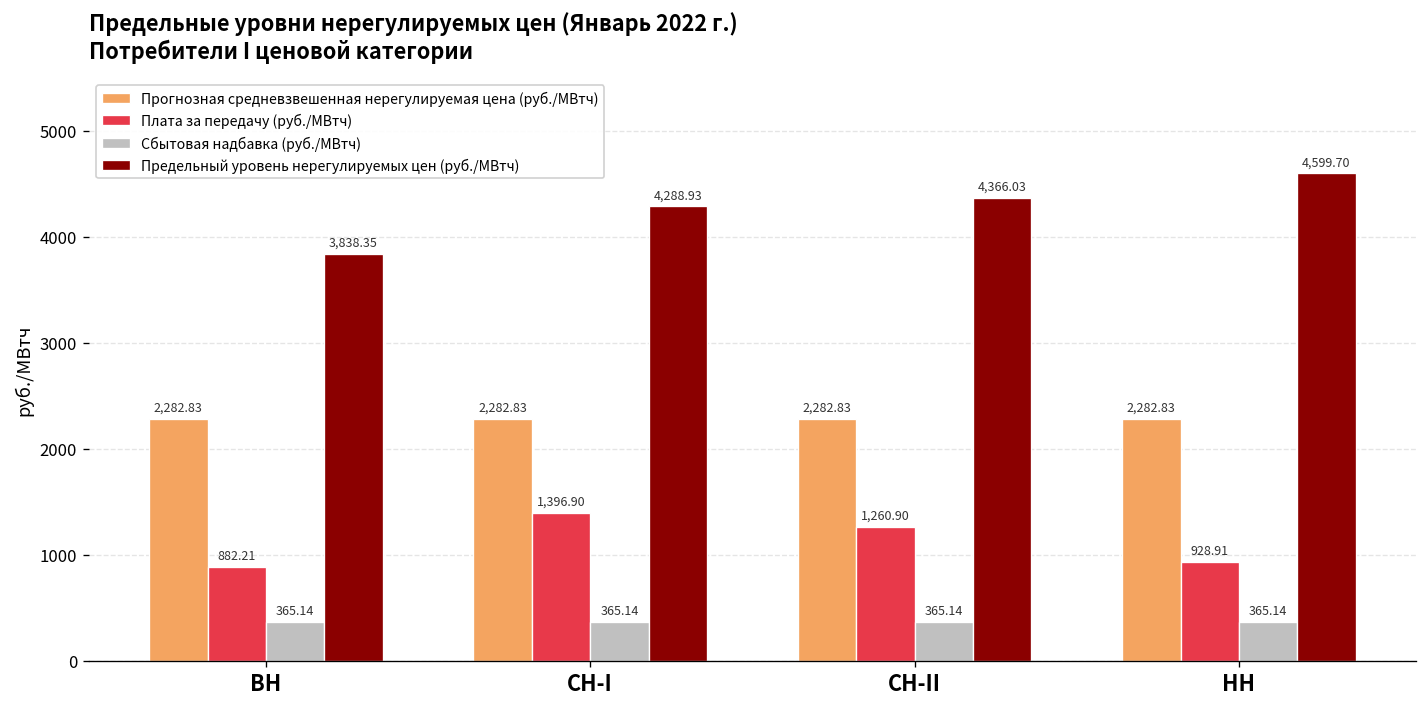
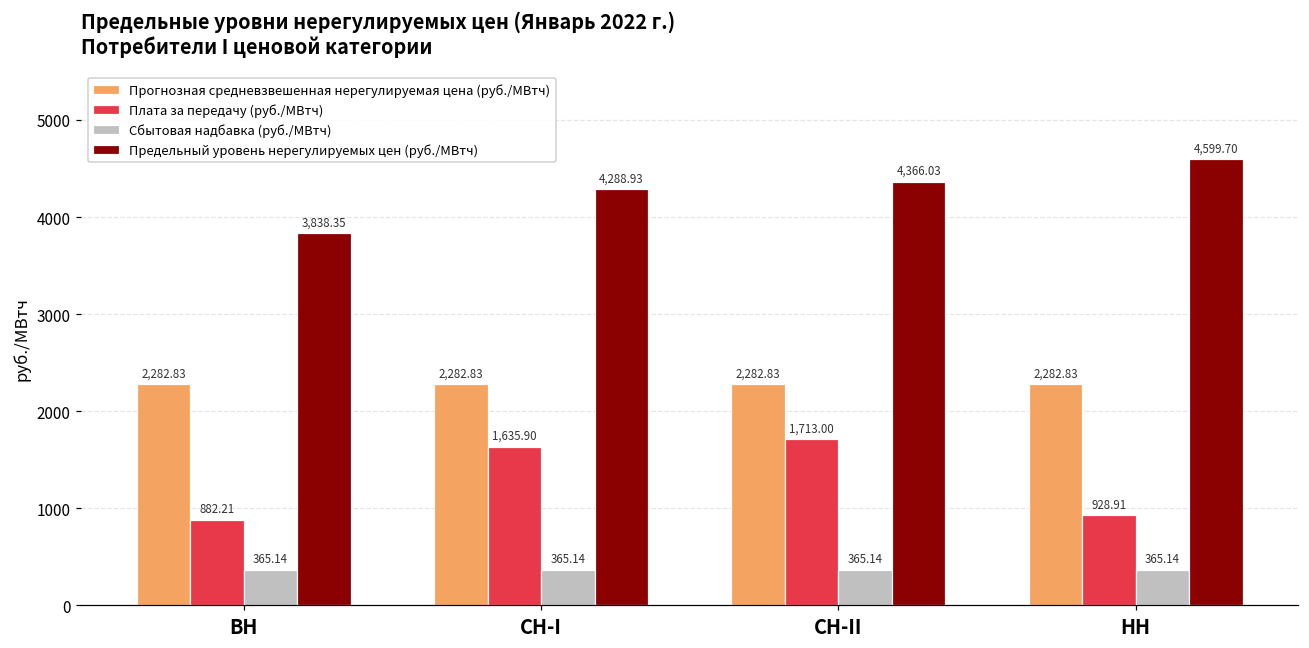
  {
    "Прогнозная средневзвешенная нерегулируемая цена (руб./МВтч)": {
      "ВН": "2,282.83",
      "СН-I": "2,282.83",
      "СН-II": "2,282.83",
      "НН": "2,282.83"
    },
    "Плата за передачу (руб./МВтч)": {
      "ВН": "882.21",
-     "СН-I": "1,396.90",
-     "СН-II": "1,260.90",
+     "СН-I": "1,635.90",
+     "СН-II": "1,713.00",
      "НН": "928.91"
    },
    "Сбытовая надбавка (руб./МВтч)": {
      "ВН": "365.14",
      "СН-I": "365.14",
      "СН-II": "365.14",
      "НН": "365.14"
    },
    "Предельный уровень нерегулируемых цен (руб./МВтч)": {
      "ВН": "3,838.35",
      "СН-I": "4,288.93",
      "СН-II": "4,366.03",
      "НН": "4,599.70"
    }
  }
